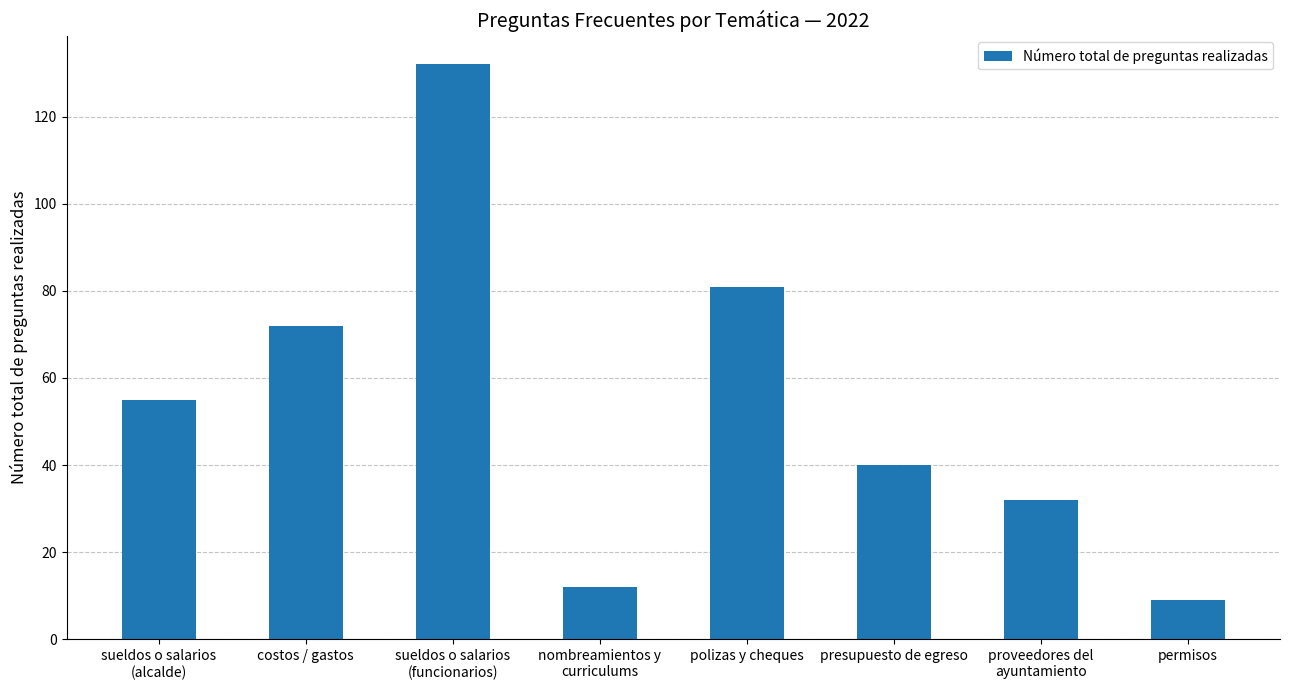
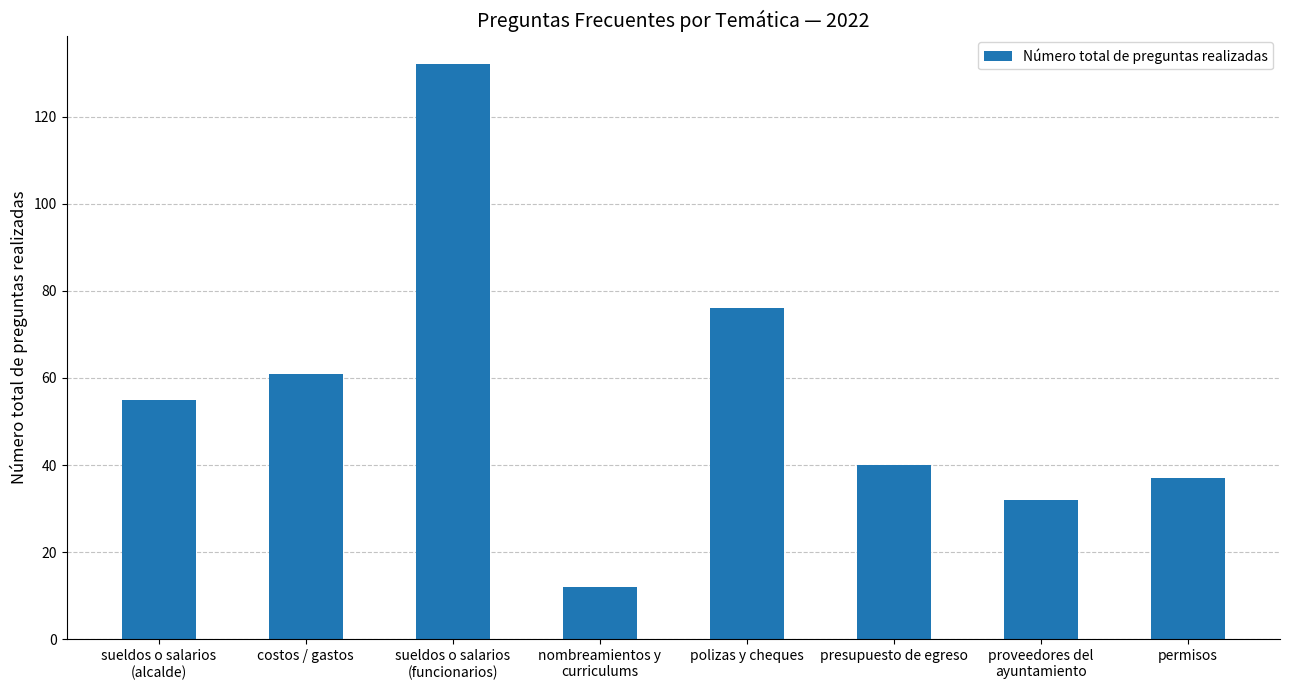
  {
    "sueldos o salarios (alcalde)": 55,
-   "costos / gastos": 72,
+   "costos / gastos": 61,
    "sueldos o salarios (funcionarios)": 132,
    "nombreamientos y curriculums": 12,
-   "polizas y cheques": 81,
+   "polizas y cheques": 76,
    "presupuesto de egreso": 40,
    "proveedores del ayuntamiento": 32,
-   "permisos": 9
+   "permisos": 37
  }
